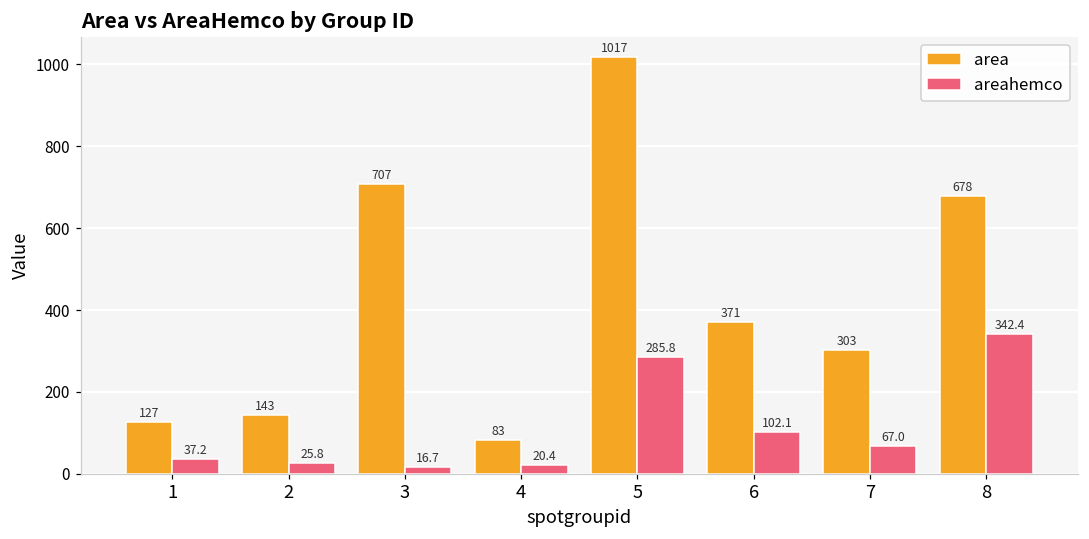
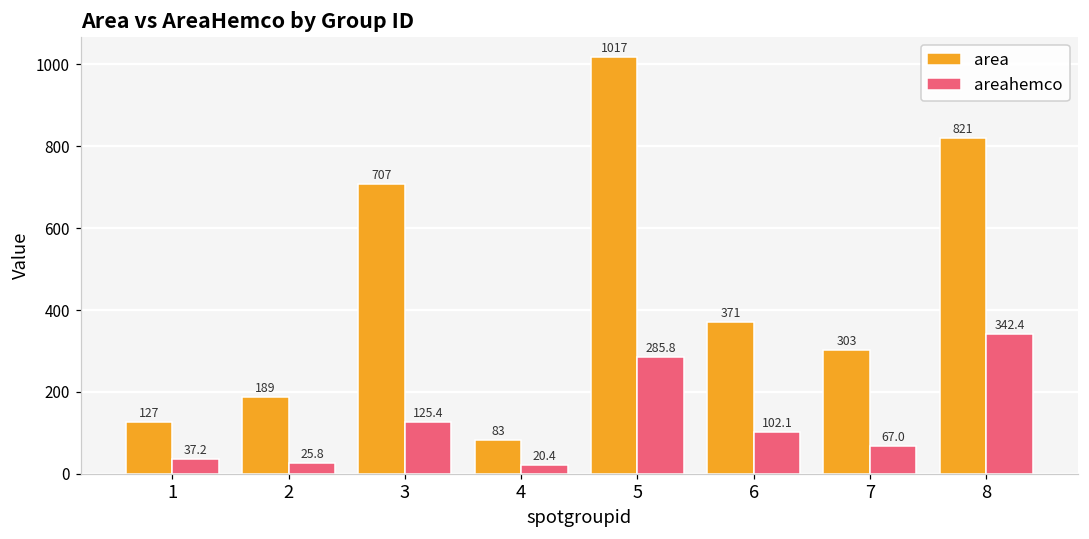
  {
    "area": {
      "1": 127,
-     "2": 143,
+     "2": 189,
      "3": 707,
      "4": 83,
      "5": 1017,
      "6": 371,
      "7": 303,
-     "8": 678
+     "8": 821
    },
    "areahemco": {
      "1": 37.2,
      "2": 25.8,
-     "3": 16.7,
+     "3": 125.4,
      "4": 20.4,
      "5": 285.8,
      "6": 102.1,
      "7": 67.0,
      "8": 342.4
    }
  }
